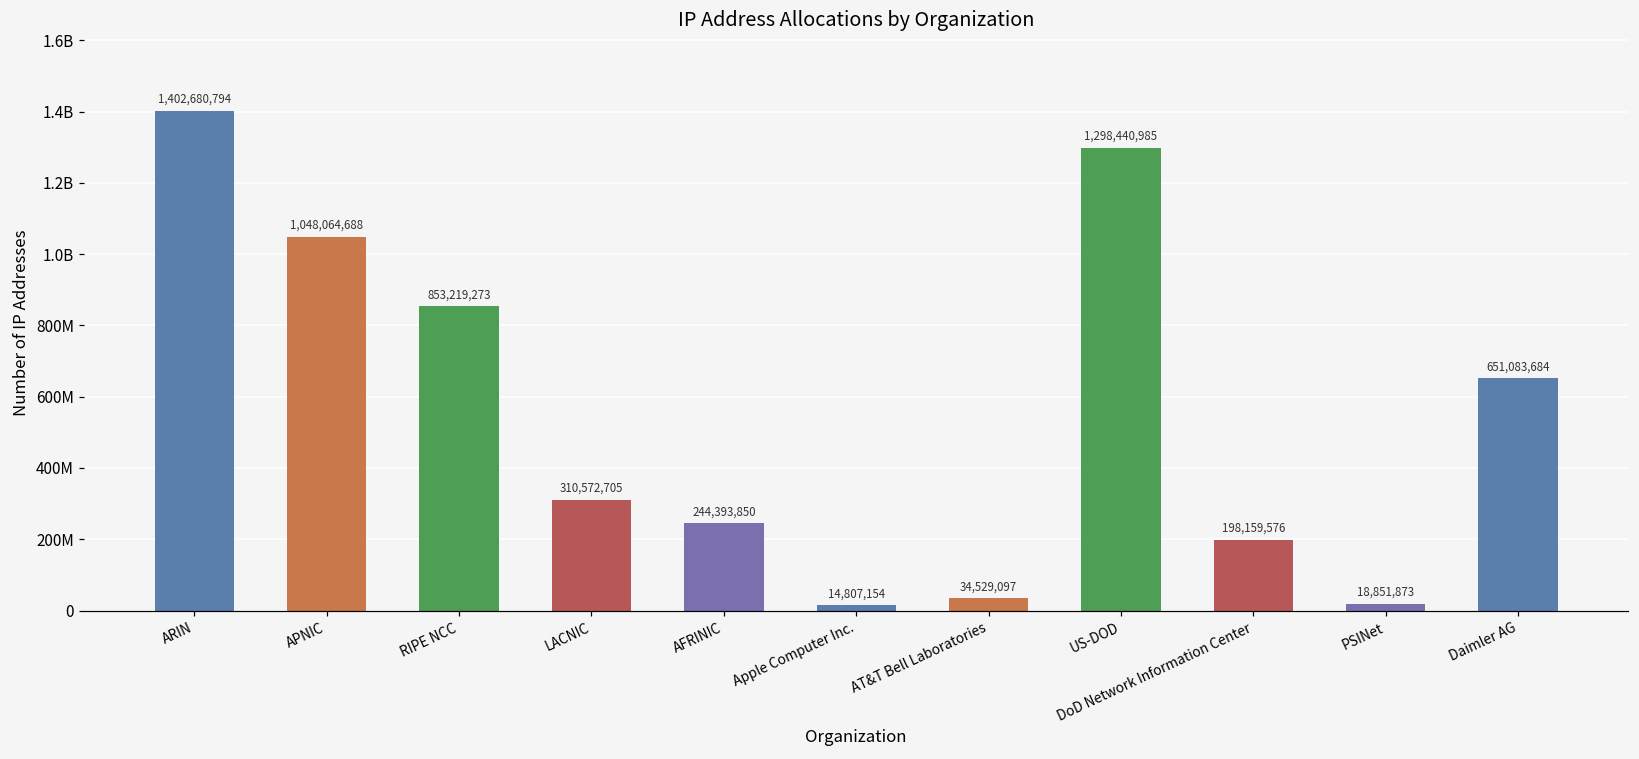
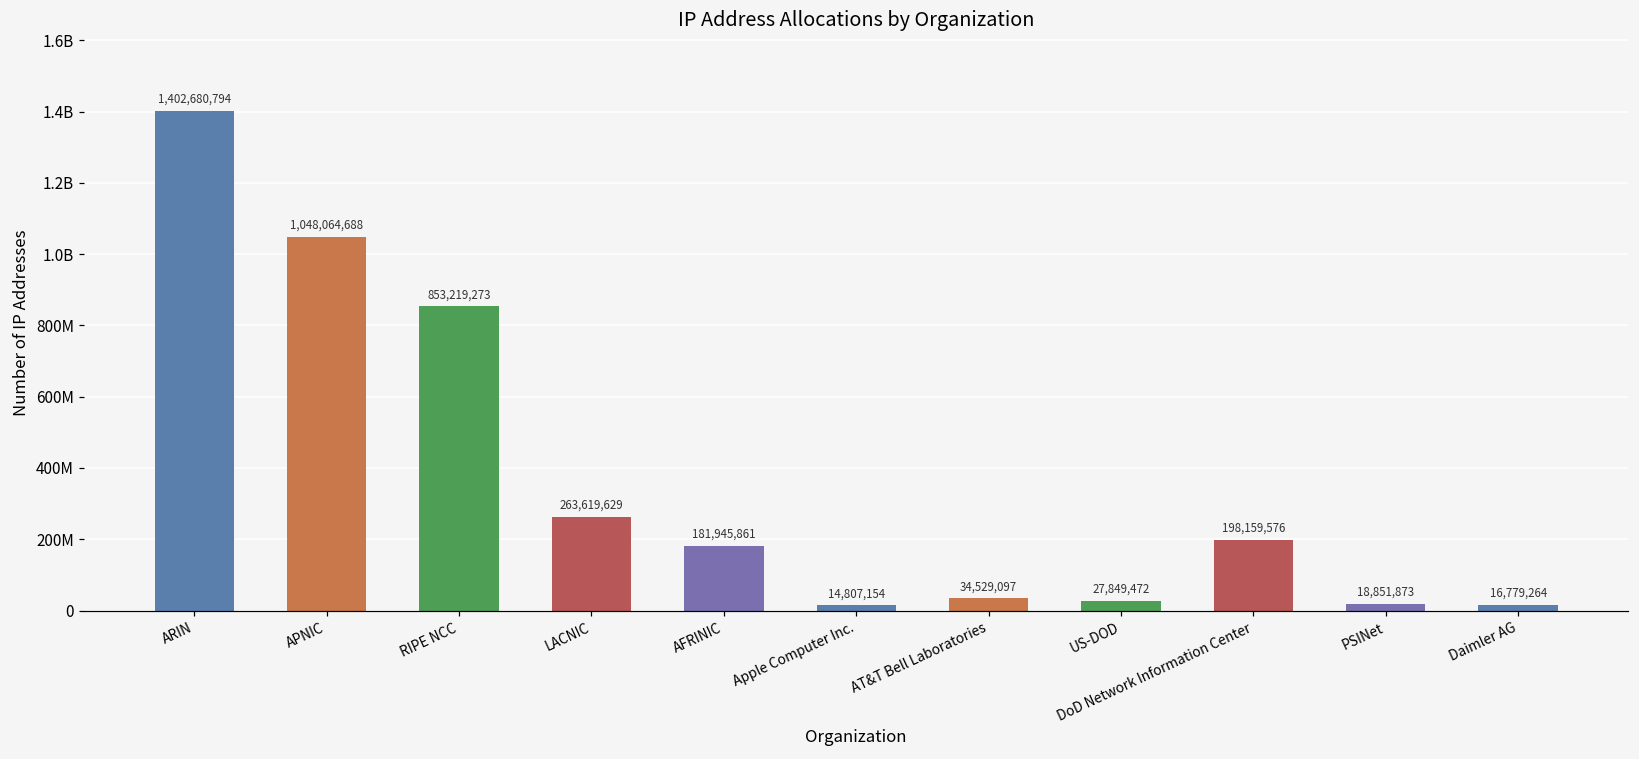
  {
    "ARIN": "1,402,680,794",
    "APNIC": "1,048,064,688",
    "RIPE NCC": "853,219,273",
-   "LACNIC": "310,572,705",
-   "AFRINIC": "244,393,850",
+   "LACNIC": "263,619,629",
+   "AFRINIC": "181,945,861",
    "Apple Computer Inc.": "14,807,154",
    "AT&T Bell Laboratories": "34,529,097",
-   "US-DOD": "1,298,440,985",
+   "US-DOD": "27,849,472",
    "DoD Network Information Center": "198,159,576",
    "PSINet": "18,851,873",
-   "Daimler AG": "651,083,684"
+   "Daimler AG": "16,779,264"
  }
